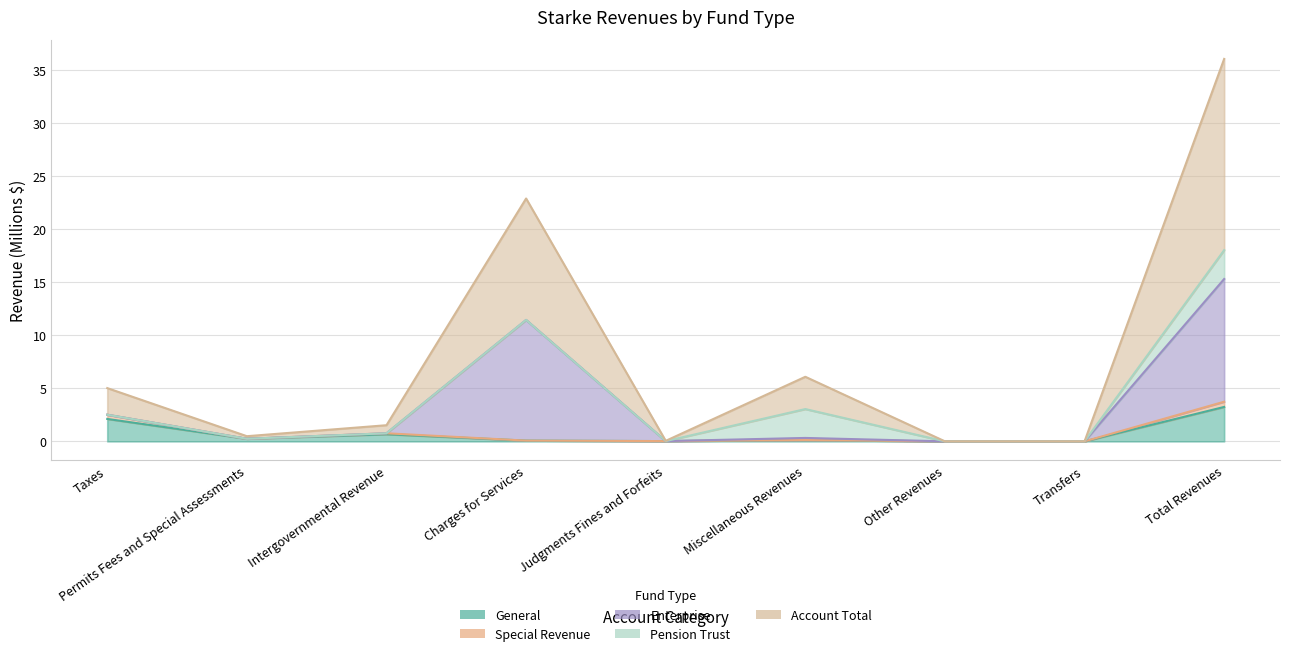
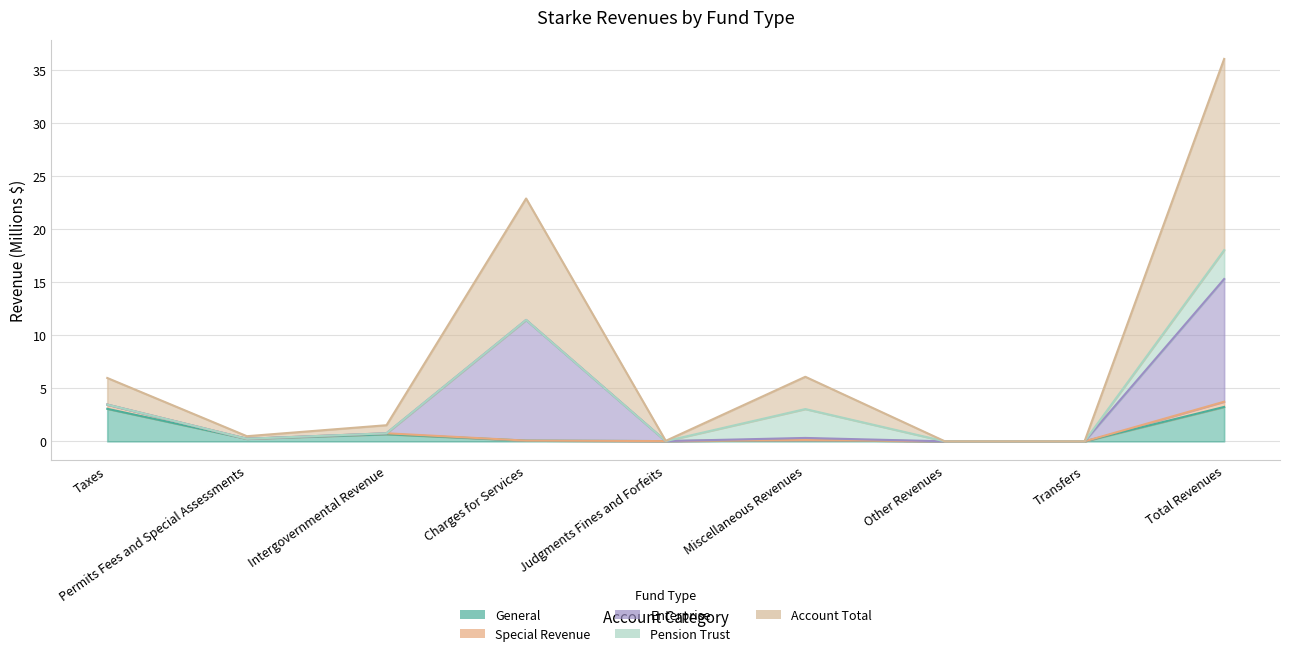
  {
    "General": {
-     "Taxes": 2.1,
+     "Taxes": 3.1,
      "Total Revenues": 3.2
    }
  }
